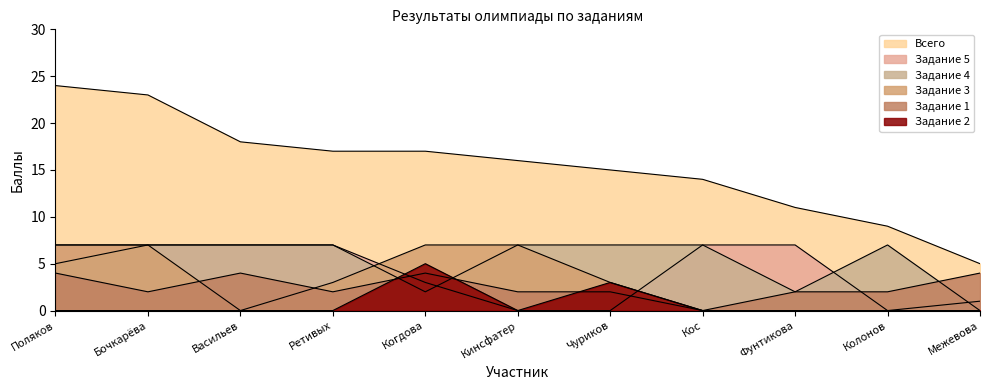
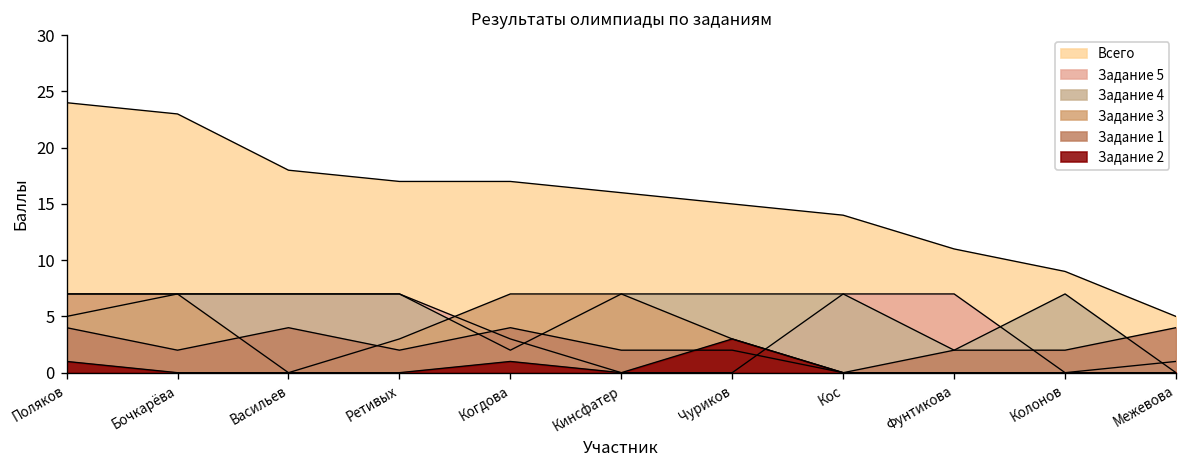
  {
    "Задание 2": {
-     "Поляков": 0,
+     "Поляков": 1,
      "Бочкарёва": 0,
      "Ретивых": 0,
-     "Когдова": 5
+     "Когдова": 1
    }
  }
